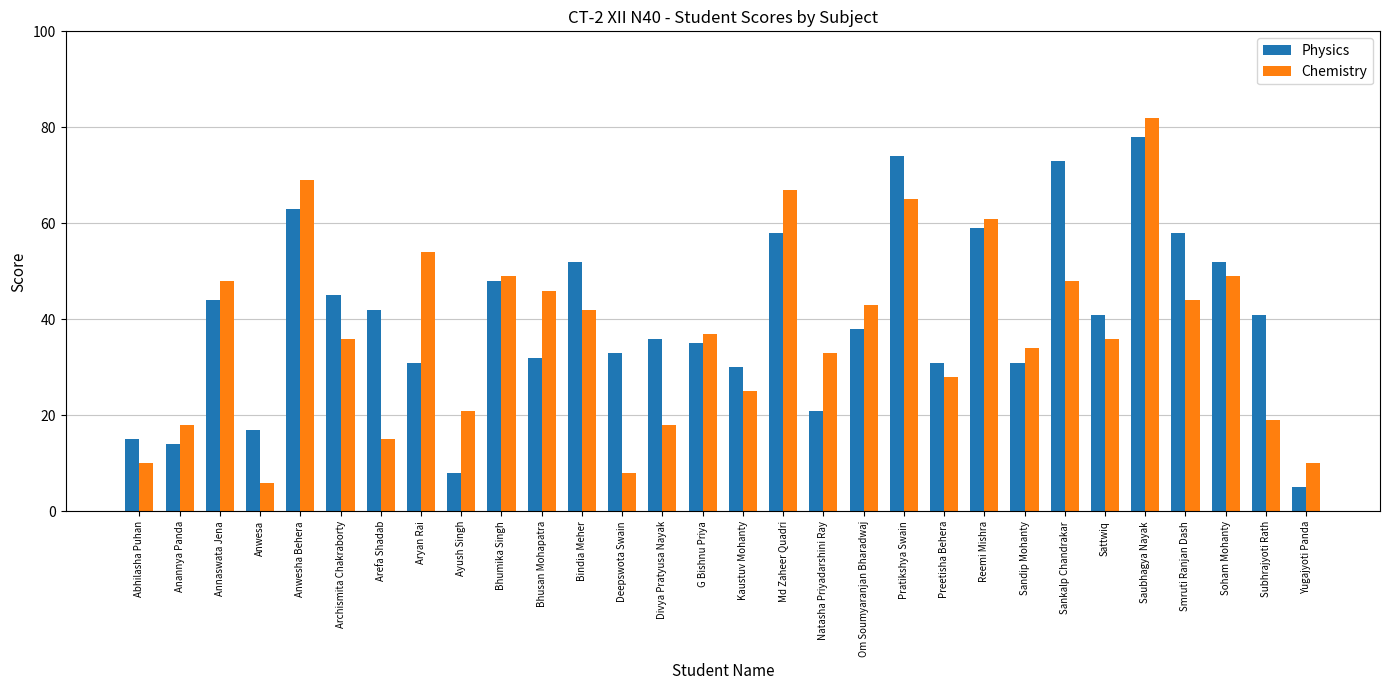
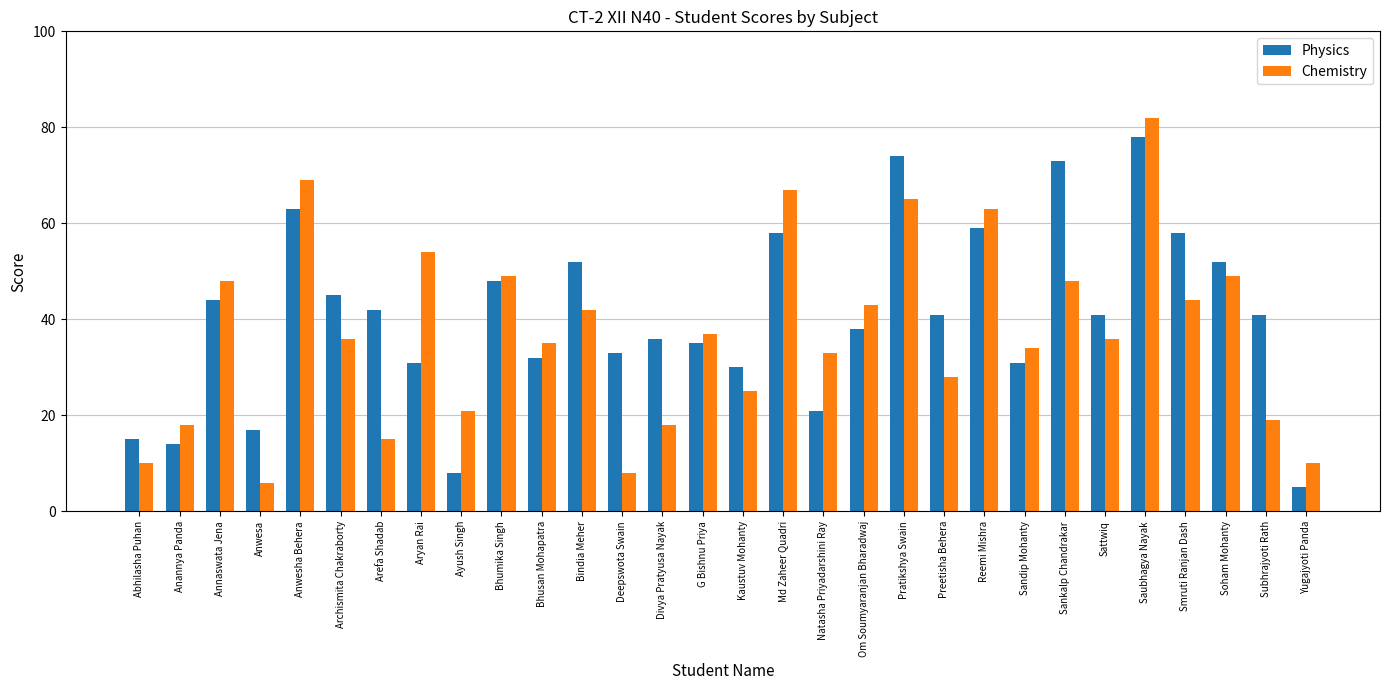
  {
    "Physics": {
      "Abhilasha Puhan": 15,
      "Anannya Panda": 14,
      "Annaswata Jena": 44,
      "Anwesa": 17,
      "Anwesha Behera": 63,
      "Archismita Chakraborty": 45,
      "Arefa Shadab": 42,
      "Aryan Rai": 31,
      "Ayush Singh": 8,
      "Bhumika Singh": 48,
      "Bhusan Mohapatra": 32,
      "Bindia Meher": 52,
      "Deepswota Swain": 33,
      "Divya Pratyusa Nayak": 36,
      "G Bishnu Priya": 35,
      "Kaustuv Mohanty": 30,
      "Md Zaheer Quadri": 58,
      "Natasha Priyadarshini Ray": 21,
      "Om Soumyaranjan Bharadwaj": 38,
      "Pratikshya Swain": 74,
-     "Preetisha Behera": 31,
+     "Preetisha Behera": 41,
      "Reemi Mishra": 59,
      "Sandip Mohanty": 31,
      "Sankalp Chandrakar": 73,
      "Sattwiq": 41,
      "Saubhagya Nayak": 78,
      "Smruti Ranjan Dash": 58,
      "Soham Mohanty": 52,
      "Subhrajyoti Rath": 41,
      "Yugajyoti Panda": 5
    },
    "Chemistry": {
      "Abhilasha Puhan": 10,
      "Anannya Panda": 18,
      "Annaswata Jena": 48,
      "Anwesa": 6,
      "Anwesha Behera": 69,
      "Archismita Chakraborty": 36,
      "Arefa Shadab": 15,
      "Aryan Rai": 54,
      "Ayush Singh": 21,
      "Bhumika Singh": 49,
-     "Bhusan Mohapatra": 46,
+     "Bhusan Mohapatra": 35,
      "Bindia Meher": 42,
      "Deepswota Swain": 8,
      "Divya Pratyusa Nayak": 18,
      "G Bishnu Priya": 37,
      "Kaustuv Mohanty": 25,
      "Md Zaheer Quadri": 67,
      "Natasha Priyadarshini Ray": 33,
      "Om Soumyaranjan Bharadwaj": 43,
      "Pratikshya Swain": 65,
      "Preetisha Behera": 28,
-     "Reemi Mishra": 61,
+     "Reemi Mishra": 63,
      "Sandip Mohanty": 34,
      "Sankalp Chandrakar": 48,
      "Sattwiq": 36,
      "Saubhagya Nayak": 82,
      "Smruti Ranjan Dash": 44,
      "Soham Mohanty": 49,
      "Subhrajyoti Rath": 19,
      "Yugajyoti Panda": 10
    }
  }
